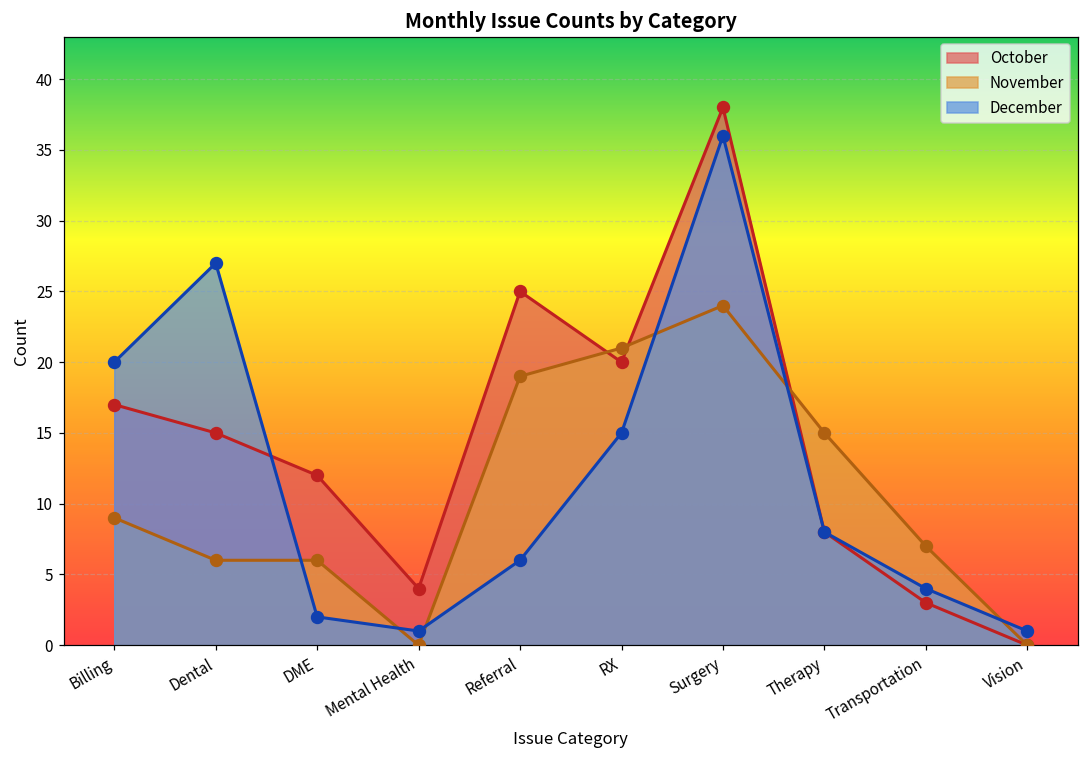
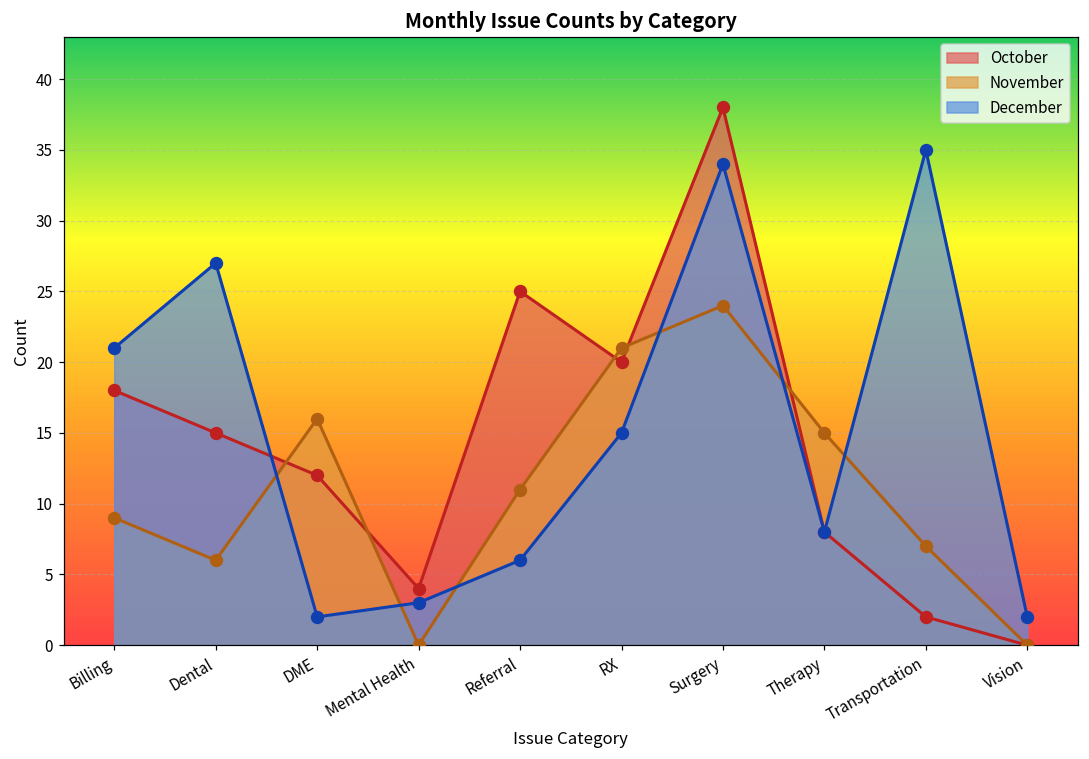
  {
    "October": {
-     "Billing": 17,
+     "Billing": 18,
      "Dental": 15,
      "DME": 12,
      "Mental Health": 4,
      "Referral": 25,
      "RX": 20,
      "Surgery": 38,
-     "Transportation": 3
+     "Transportation": 2
    },
    "November": {
      "Billing": 9,
      "Dental": 6,
-     "DME": 6,
+     "DME": 16,
      "Mental Health": 0,
-     "Referral": 19,
+     "Referral": 11,
      "RX": 21,
      "Surgery": 24,
      "Therapy": 15,
      "Transportation": 7
    },
    "December": {
-     "Billing": 20,
+     "Billing": 21,
      "Dental": 27,
      "DME": 2,
-     "Mental Health": 1,
+     "Mental Health": 3,
      "Referral": 6,
      "RX": 15,
-     "Surgery": 36,
-     "Transportation": 4,
-     "Vision": 1
+     "Surgery": 34,
+     "Transportation": 35,
+     "Vision": 2
    }
  }
